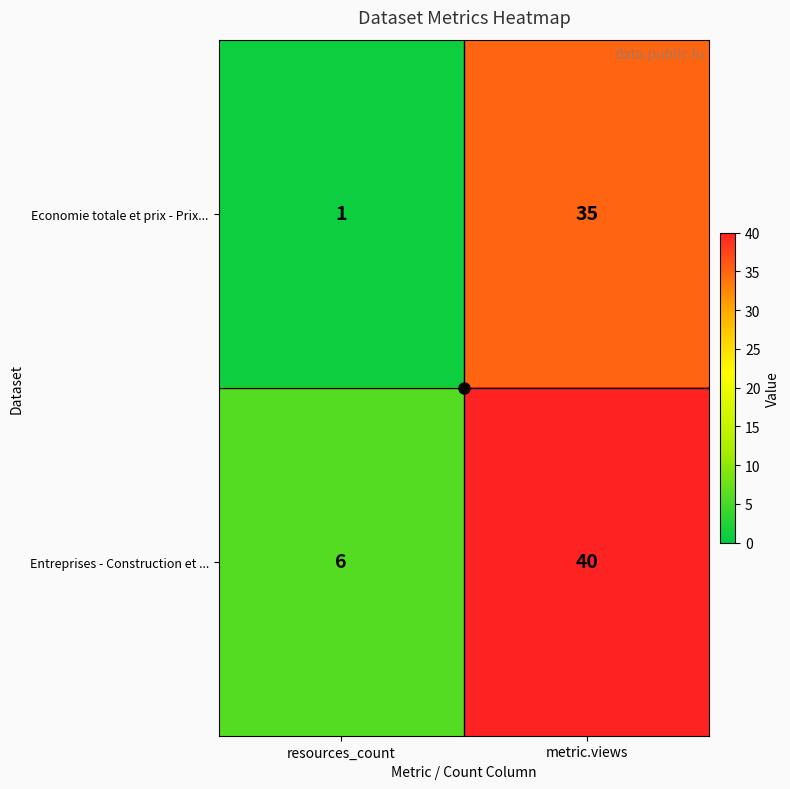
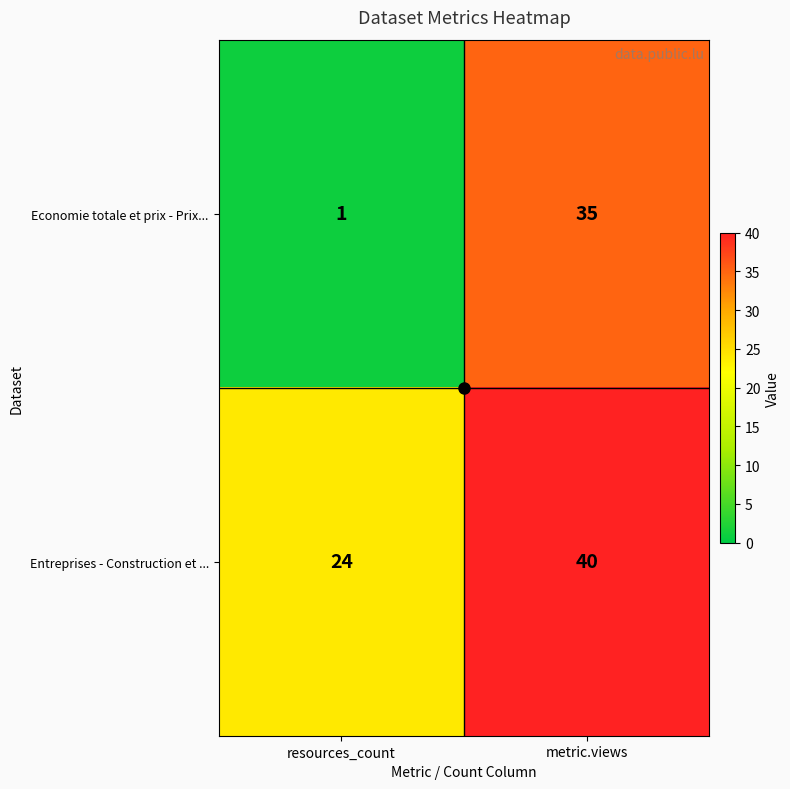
  {
    "Economie totale et prix - Prix...": {
      "resources_count": 1
    },
    "Entreprises - Construction et ...": {
-     "resources_count": 6,
+     "resources_count": 24,
      "metric.views": 40
    }
  }
